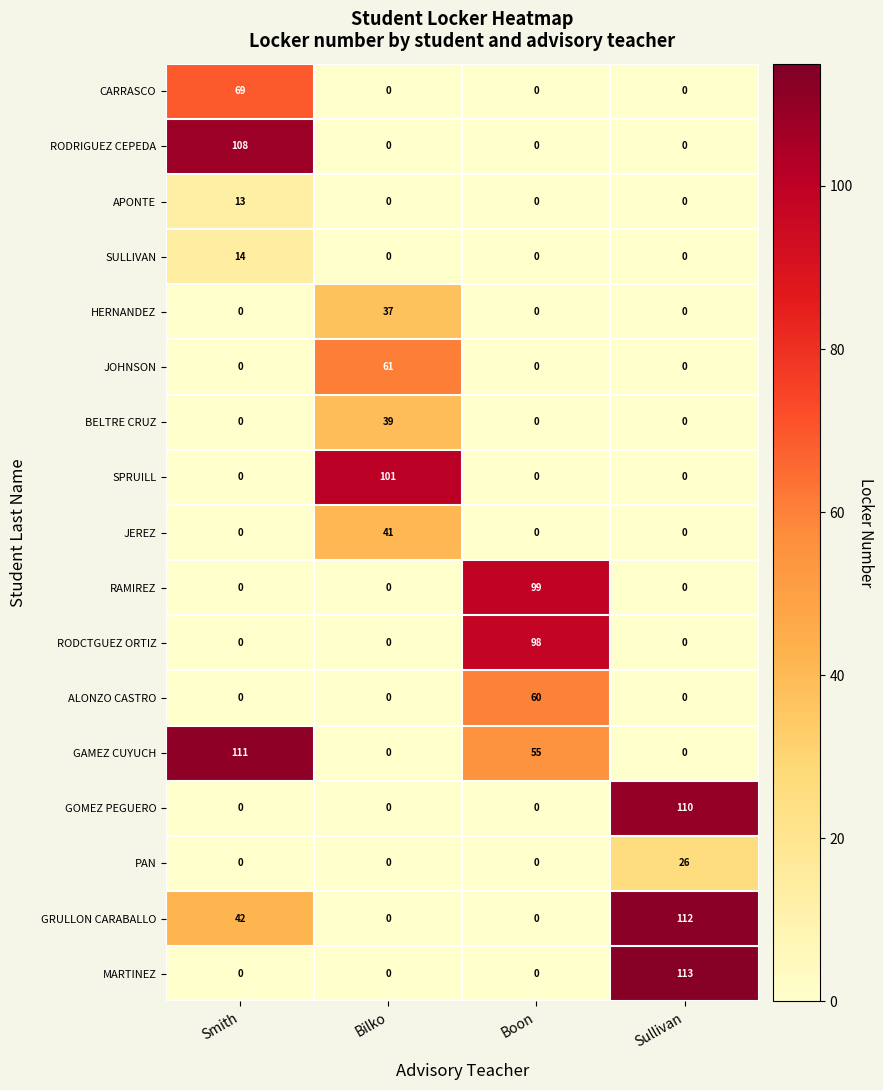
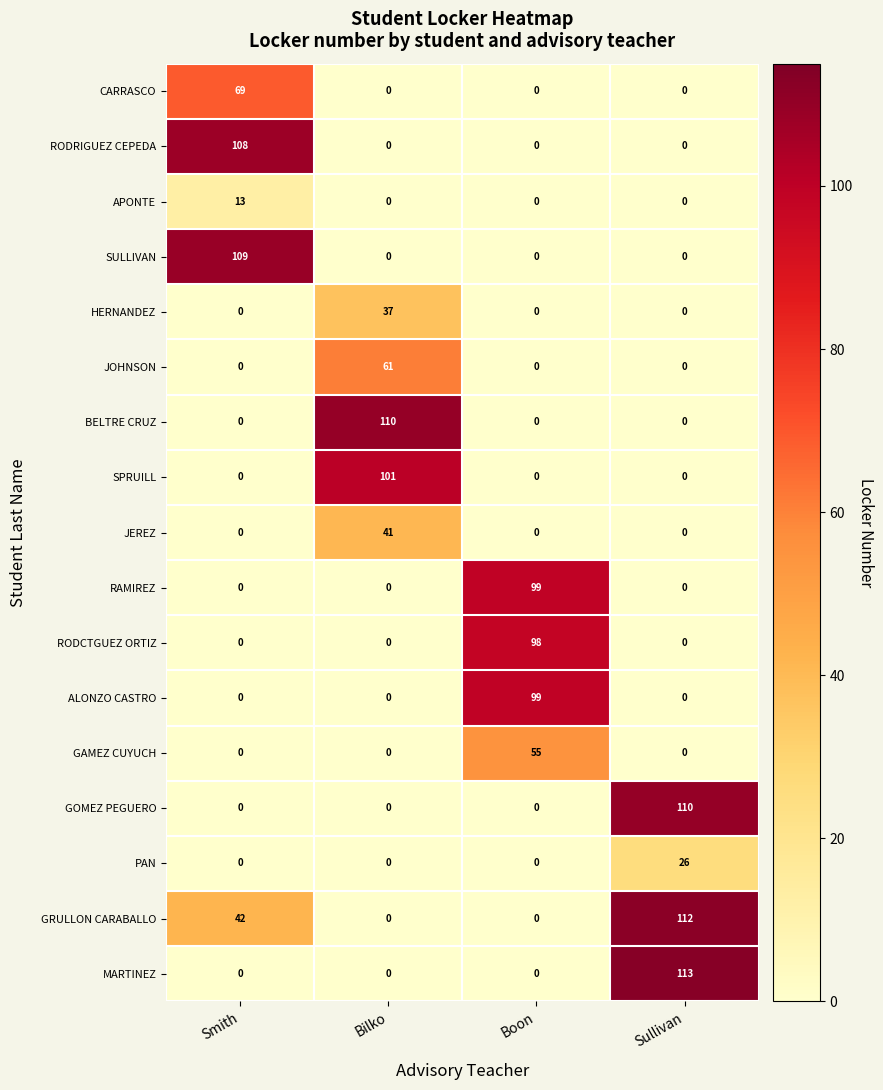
  {
    "CARRASCO": {
      "Smith": 69,
      "Bilko": 0,
      "Boon": 0,
      "Sullivan": 0
    },
    "RODRIGUEZ CEPEDA": {
      "Smith": 108,
      "Bilko": 0,
      "Boon": 0,
      "Sullivan": 0
    },
    "APONTE": {
      "Smith": 13,
      "Bilko": 0,
      "Boon": 0,
      "Sullivan": 0
    },
    "SULLIVAN": {
-     "Smith": 14,
+     "Smith": 109,
      "Bilko": 0,
      "Boon": 0,
      "Sullivan": 0
    },
    "HERNANDEZ": {
      "Smith": 0,
      "Bilko": 37,
      "Boon": 0,
      "Sullivan": 0
    },
    "JOHNSON": {
      "Smith": 0,
      "Bilko": 61,
      "Boon": 0,
      "Sullivan": 0
    },
    "BELTRE CRUZ": {
      "Smith": 0,
-     "Bilko": 39,
+     "Bilko": 110,
      "Boon": 0,
      "Sullivan": 0
    },
    "SPRUILL": {
      "Smith": 0,
      "Bilko": 101,
      "Boon": 0,
      "Sullivan": 0
    },
    "JEREZ": {
      "Smith": 0,
      "Bilko": 41,
      "Boon": 0,
      "Sullivan": 0
    },
    "RAMIREZ": {
      "Smith": 0,
      "Bilko": 0,
      "Boon": 99,
      "Sullivan": 0
    },
    "RODCTGUEZ ORTIZ": {
      "Smith": 0,
      "Bilko": 0,
      "Boon": 98,
      "Sullivan": 0
    },
    "ALONZO CASTRO": {
      "Smith": 0,
      "Bilko": 0,
-     "Boon": 60,
+     "Boon": 99,
      "Sullivan": 0
    },
    "GAMEZ CUYUCH": {
-     "Smith": 111,
+     "Smith": 0,
      "Bilko": 0,
      "Boon": 55,
      "Sullivan": 0
    },
    "GOMEZ PEGUERO": {
      "Smith": 0,
      "Bilko": 0,
      "Boon": 0,
      "Sullivan": 110
    },
    "PAN": {
      "Smith": 0,
      "Bilko": 0,
      "Boon": 0,
      "Sullivan": 26
    },
    "GRULLON CARABALLO": {
      "Smith": 42,
      "Bilko": 0,
      "Boon": 0,
      "Sullivan": 112
    },
    "MARTINEZ": {
      "Smith": 0,
      "Bilko": 0,
      "Boon": 0,
      "Sullivan": 113
    }
  }
